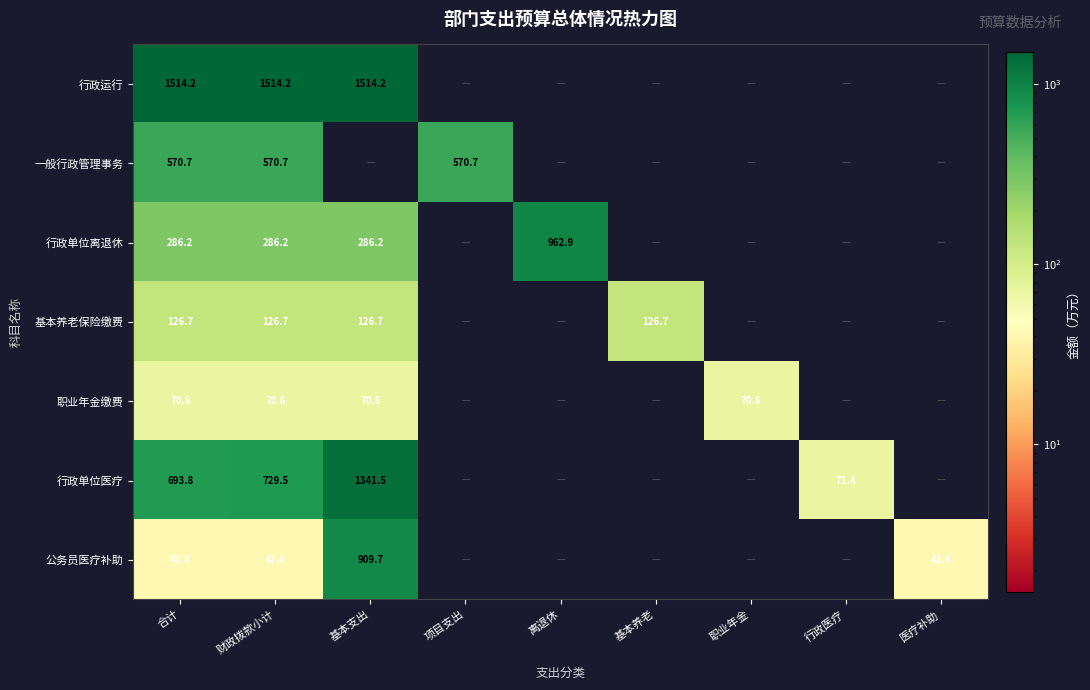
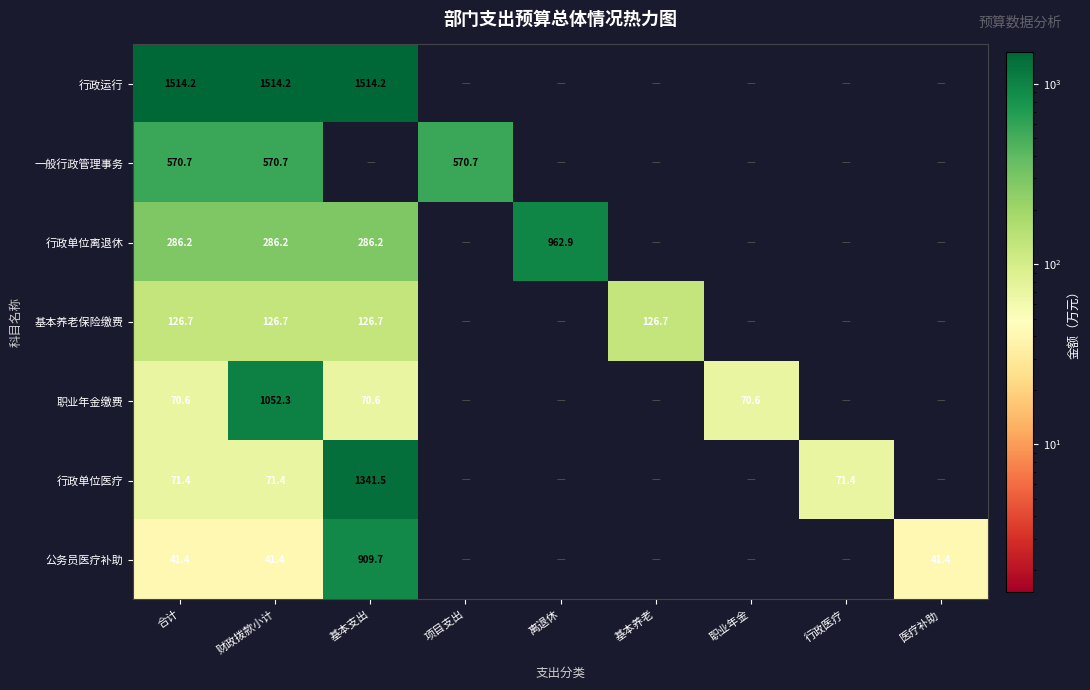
  {
    "行政运行": {
      "合计": 1514.2,
      "财政拨款小计": 1514.2,
      "基本支出": 1514.2
    },
    "一般行政管理事务": {
      "合计": 570.7,
      "财政拨款小计": 570.7,
      "项目支出": 570.7
    },
    "行政单位离退休": {
      "合计": 286.2,
      "财政拨款小计": 286.2,
      "基本支出": 286.2,
      "离退休": 962.9
    },
    "基本养老保险缴费": {
      "合计": 126.7,
      "财政拨款小计": 126.7,
      "基本支出": 126.7,
      "基本养老": 126.7
    },
    "职业年金缴费": {
      "合计": 70.6,
-     "财政拨款小计": 70.6,
+     "财政拨款小计": 1052.3,
      "基本支出": 70.6,
      "职业年金": 70.6
    },
    "行政单位医疗": {
-     "合计": 693.8,
-     "财政拨款小计": 729.5,
+     "合计": 71.4,
+     "财政拨款小计": 71.4,
      "基本支出": 1341.5,
      "行政医疗": 71.4
    },
    "公务员医疗补助": {
      "合计": 41.4,
      "财政拨款小计": 41.4,
      "基本支出": 909.7,
      "医疗补助": 41.4
    }
  }
